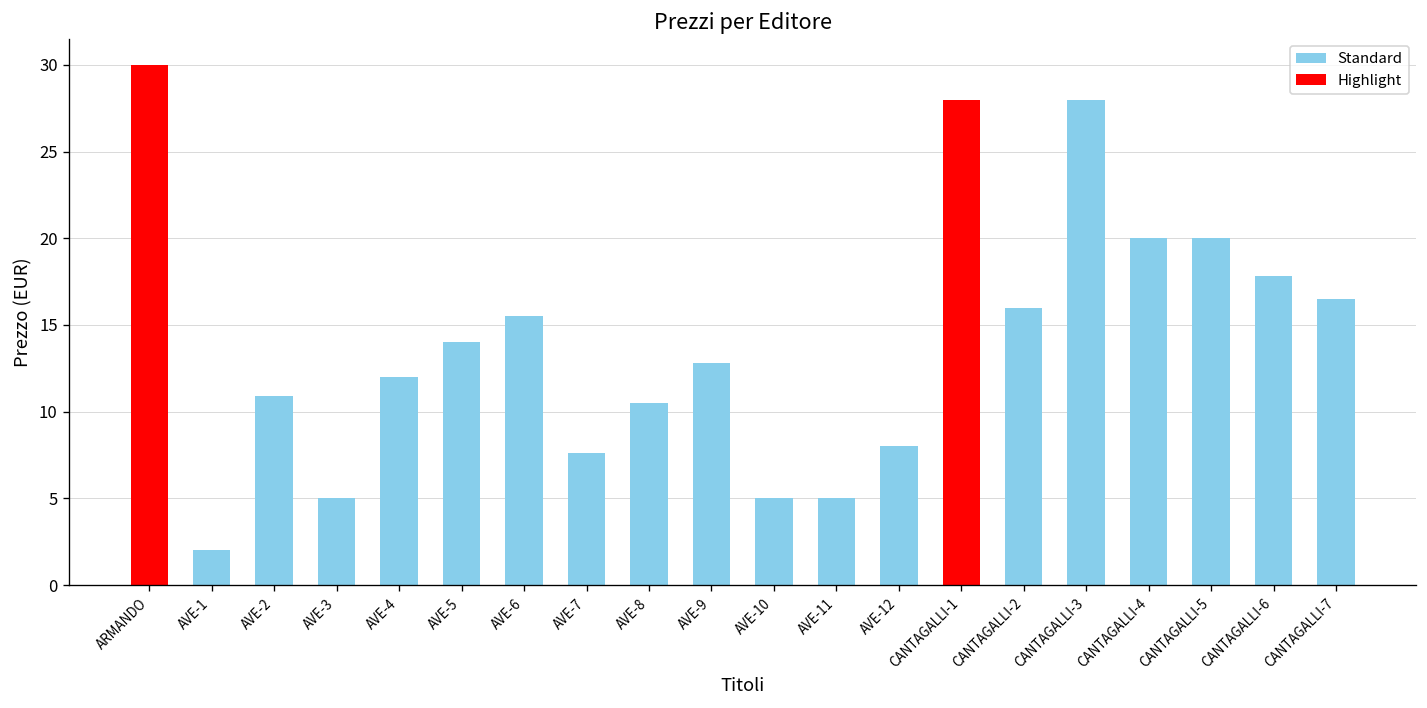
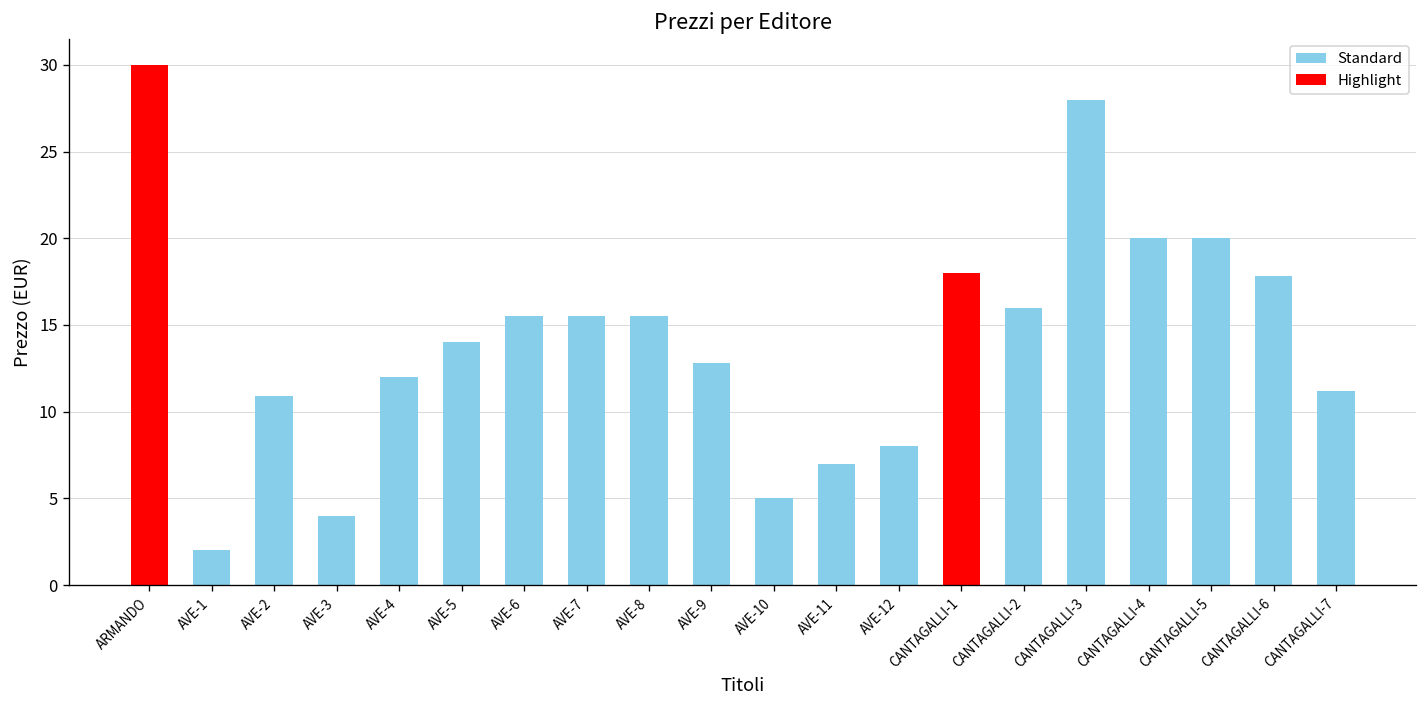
  {
    "ARMANDO": 30.0,
    "AVE-1": 2.0,
    "AVE-2": 10.9,
-   "AVE-3": 5,
+   "AVE-3": 4,
    "AVE-4": 12.0,
    "AVE-5": 14.0,
    "AVE-6": 15.5,
-   "AVE-7": 7.6,
-   "AVE-8": 10.5,
+   "AVE-7": 15.5,
+   "AVE-8": 15.5,
    "AVE-9": 12.8,
    "AVE-10": 5.0,
-   "AVE-11": 5,
+   "AVE-11": 7,
    "AVE-12": 8.0,
-   "CANTAGALLI-1": 28,
+   "CANTAGALLI-1": 18,
    "CANTAGALLI-2": 16.0,
    "CANTAGALLI-3": 28.0,
    "CANTAGALLI-4": 20.0,
    "CANTAGALLI-5": 20.0,
    "CANTAGALLI-6": 17.8,
-   "CANTAGALLI-7": 16.5
+   "CANTAGALLI-7": 11.2
  }
